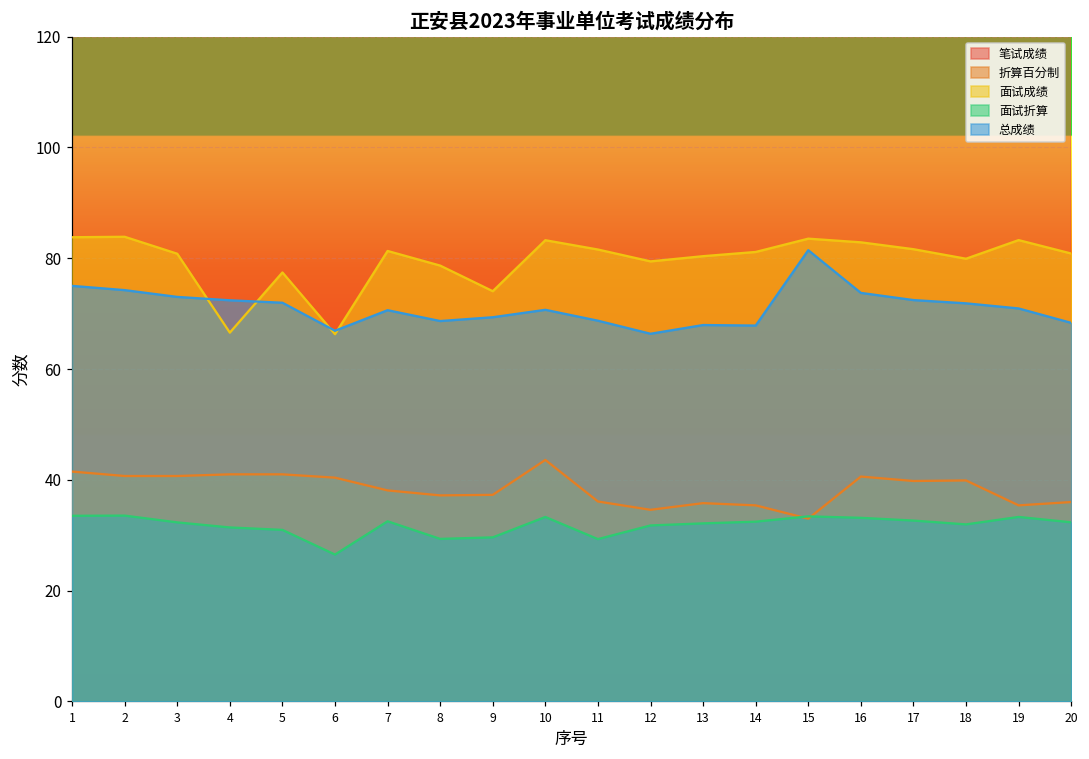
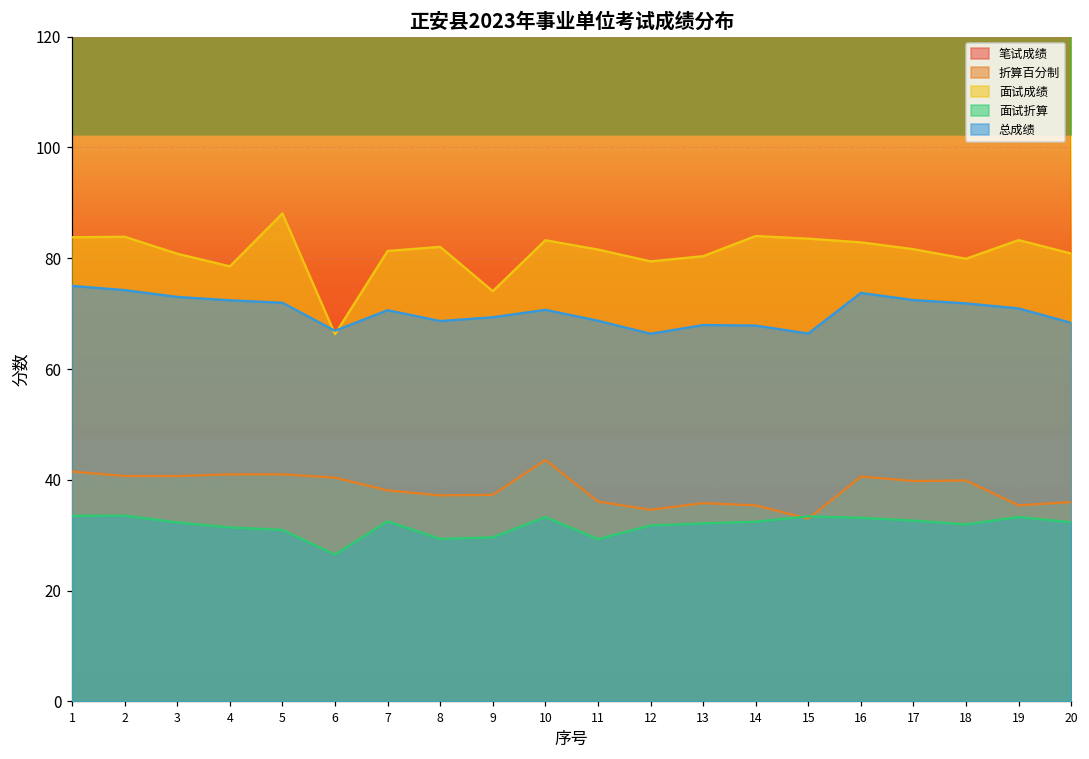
  {
    "面试成绩": {
      "1": 84,
      "2": 84,
      "3": 81,
-     "4": 67,
-     "5": 77,
+     "4": 79,
+     "5": 88,
      "6": 66,
      "7": 81,
-     "8": 79,
+     "8": 82,
      "9": 74,
      "10": 83,
      "11": 82,
      "12": 79,
      "13": 80,
-     "14": 81,
+     "14": 84,
      "15": 84,
      "16": 83,
      "17": 82,
      "18": 80,
      "19": 83,
      "20": 81
    },
    "面试折算": {
      "1": 34,
      "2": 34,
      "3": 32,
      "4": 31,
      "5": 31,
      "6": 27,
      "7": 33,
      "8": 29,
      "9": 30,
      "10": 33,
      "11": 29,
      "12": 32,
      "13": 32,
      "14": 32,
      "16": 33,
      "17": 33,
      "18": 32,
      "19": 33,
      "20": 32
    },
    "总成绩": {
      "1": 75,
      "2": 74,
      "3": 73,
      "4": 72,
      "5": 72,
      "6": 67,
      "7": 71,
      "8": 69,
      "9": 69,
      "10": 71,
      "11": 69,
      "12": 66,
      "13": 68,
      "14": 68,
-     "15": 81,
+     "15": 66,
      "16": 74,
      "17": 72,
      "18": 72,
      "19": 71,
      "20": 68
    }
  }
